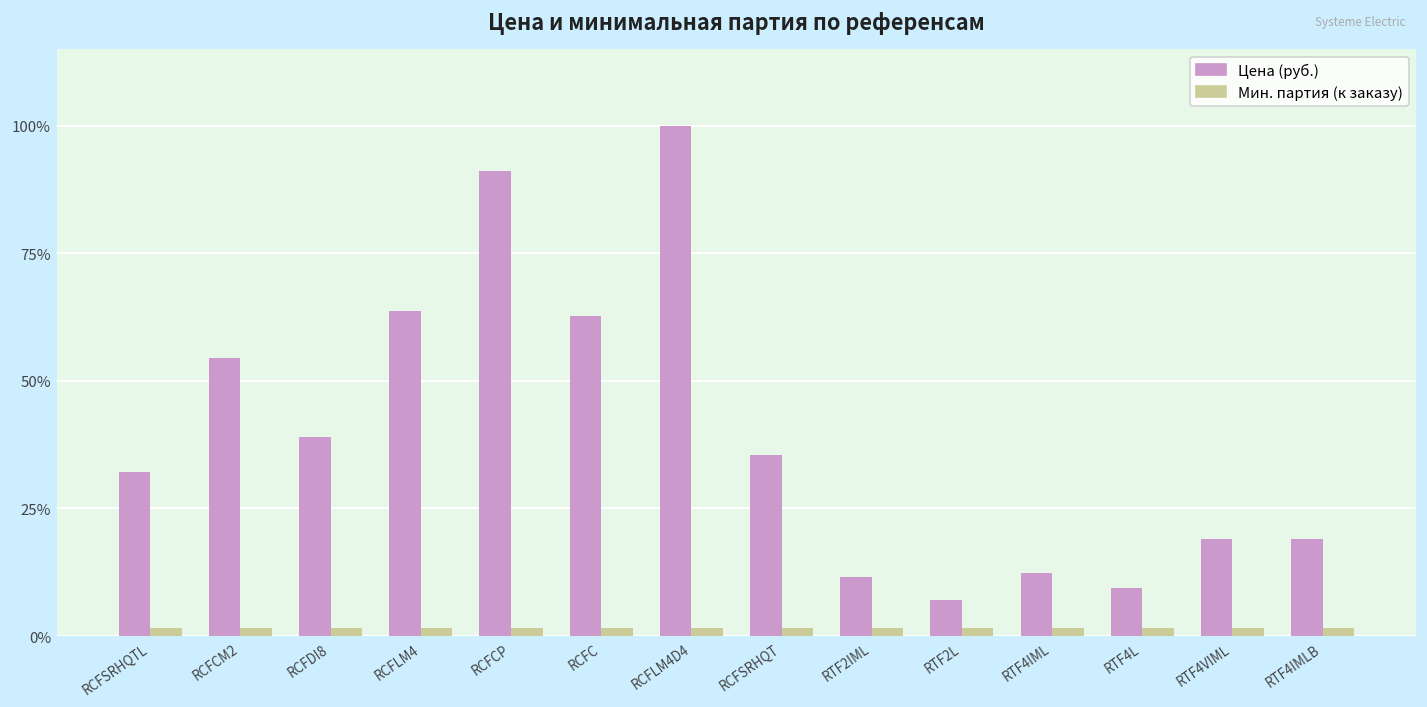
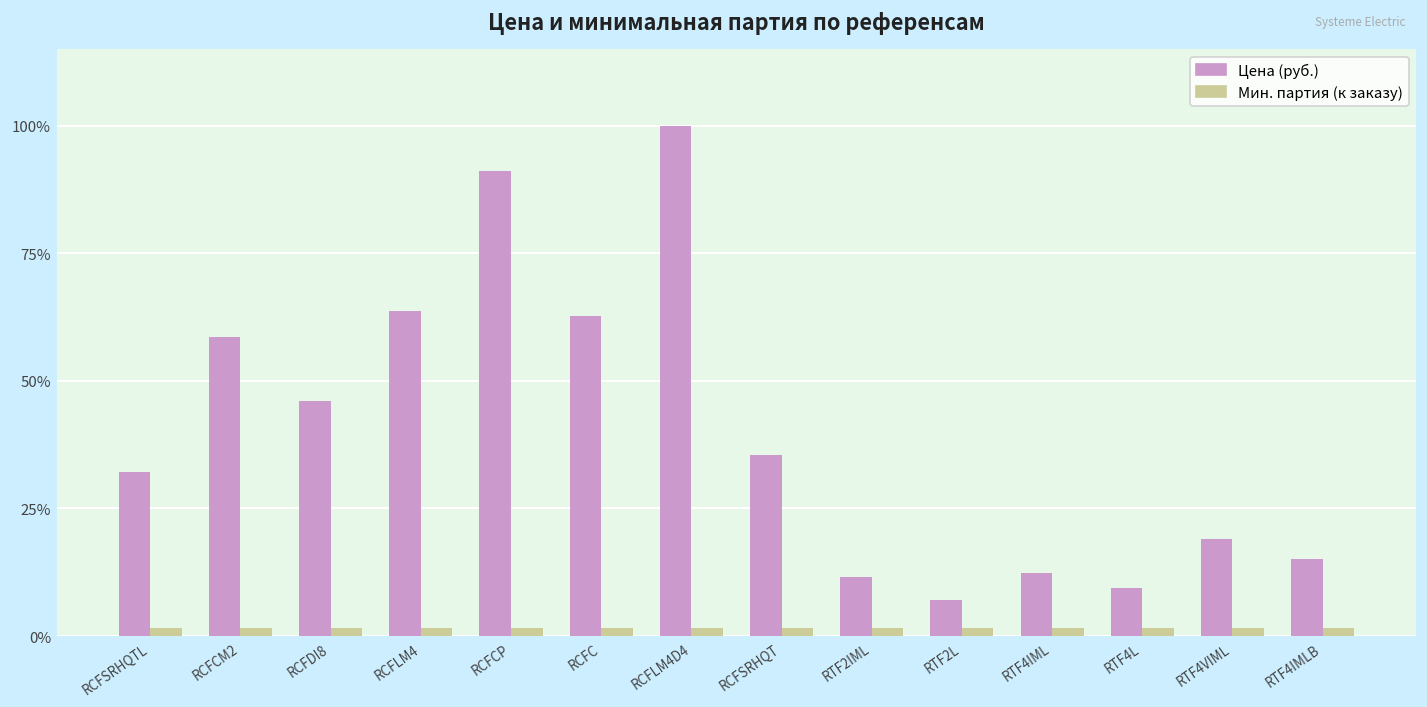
  {
    "Цена (руб.)": {
      "RCFSRHQTL": "32%",
-     "RCFCM2": "54%",
-     "RCFDI8": "39%",
+     "RCFCM2": "59%",
+     "RCFDI8": "46%",
      "RCFLM4": "64%",
      "RCFCP": "91%",
      "RCFC": "63%",
      "RCFLM4D4": "100%",
      "RCFSRHQT": "35%",
      "RTF2IML": "12%",
      "RTF2L": "7%",
      "RTF4IML": "12%",
      "RTF4L": "9%",
      "RTF4VIML": "19%",
-     "RTF4IMLB": "19%"
+     "RTF4IMLB": "15%"
    },
    "Мин. партия (к заказу)": {
      "RCFSRHQTL": "2%",
      "RCFCM2": "2%",
      "RCFDI8": "2%",
      "RCFLM4": "2%",
      "RCFCP": "2%",
      "RCFC": "2%",
      "RCFLM4D4": "2%",
      "RCFSRHQT": "2%",
      "RTF2IML": "2%",
      "RTF2L": "2%",
      "RTF4IML": "2%",
      "RTF4L": "2%",
      "RTF4VIML": "2%",
      "RTF4IMLB": "2%"
    }
  }
